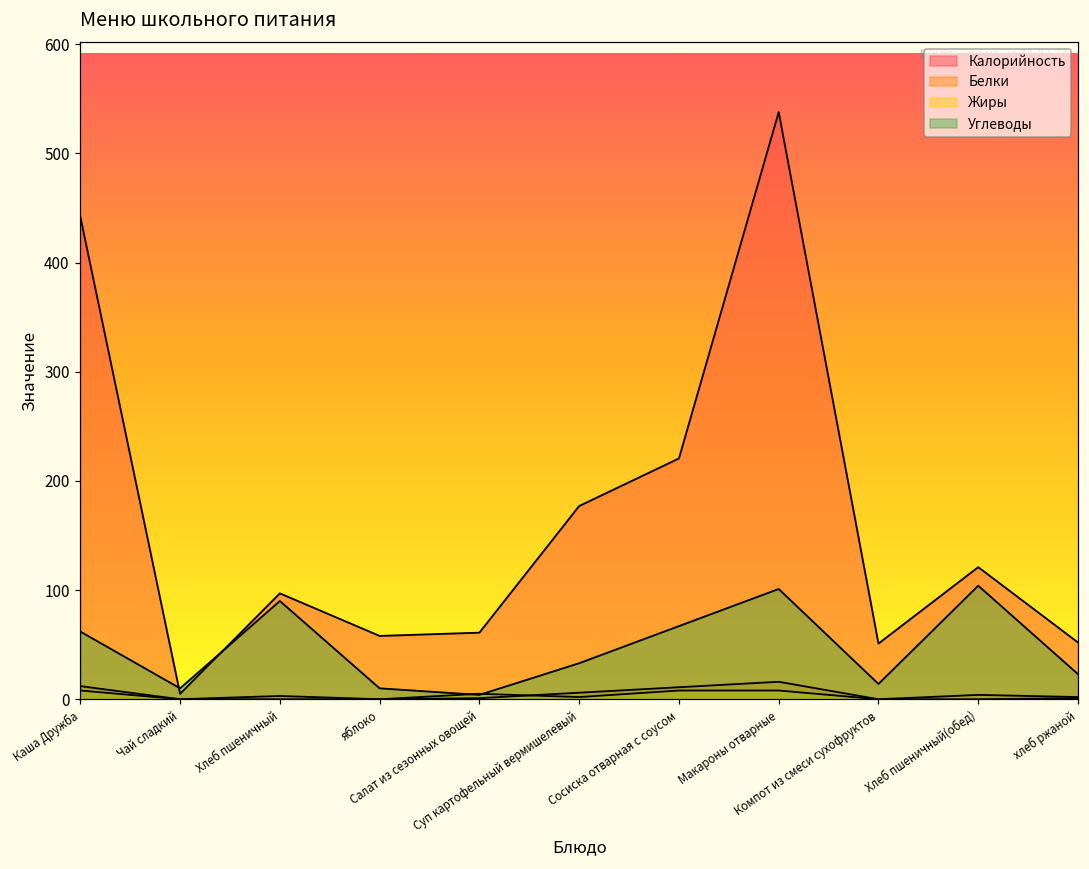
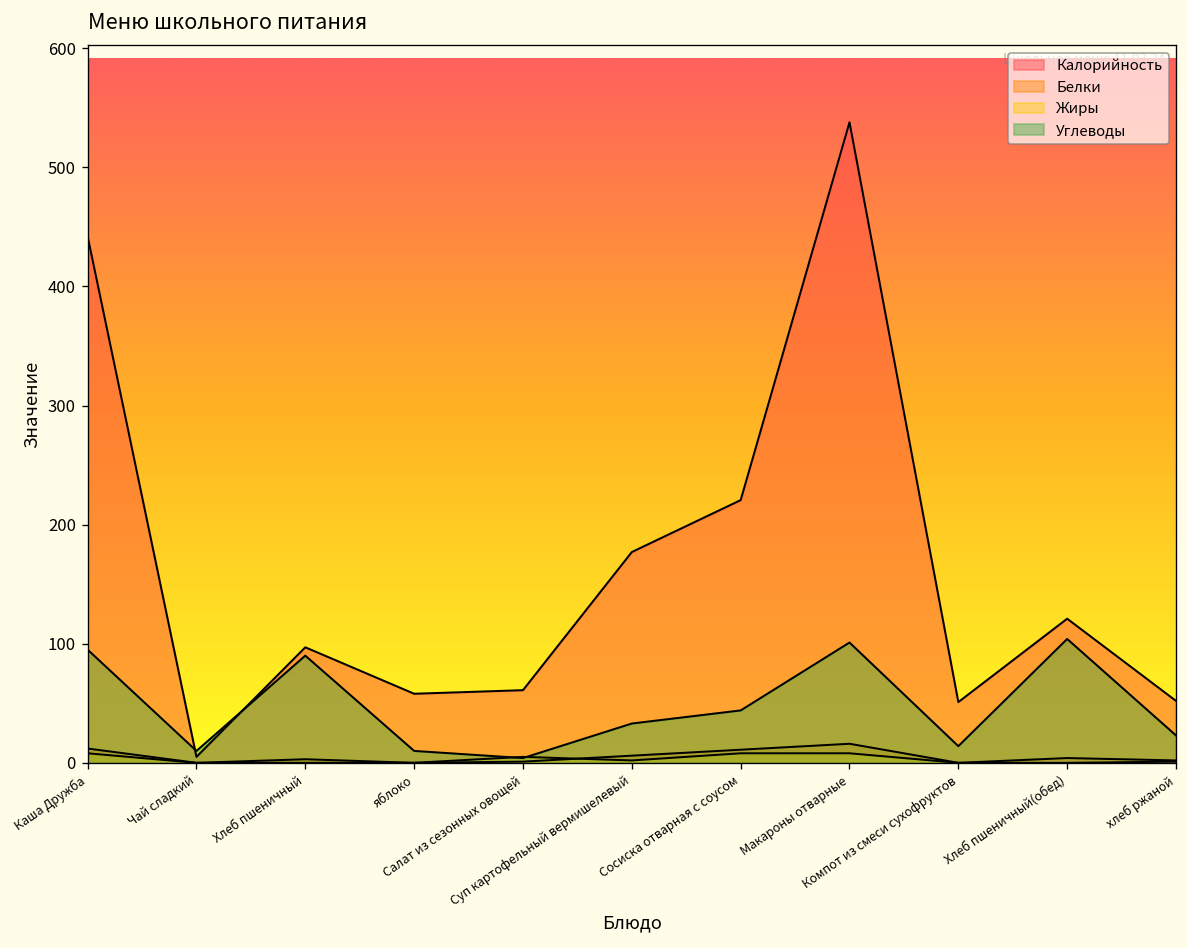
  {
    "Калорийность": {
      "Каша Дружба": 440,
      "Чай сладкий": 10,
      "Хлеб пшеничный": 100,
      "яблоко": 60,
      "Салат из сезонных овощей": 60,
      "Суп картофельный вермишелевый": 180,
      "Сосиска отварная с соусом": 220,
      "Макароны отварные": 540,
      "Компот из смеси сухофруктов": 50,
      "Хлеб пшеничный(обед)": 120,
      "хлеб ржаной": 50
    },
    "Углеводы": {
-     "Каша Дружба": 60,
+     "Каша Дружба": 100,
      "Чай сладкий": 10,
      "Хлеб пшеничный": 90,
      "яблоко": 10,
      "Суп картофельный вермишелевый": 30,
-     "Сосиска отварная с соусом": 70,
+     "Сосиска отварная с соусом": 40,
      "Макароны отварные": 100,
      "Компот из смеси сухофруктов": 10,
      "Хлеб пшеничный(обед)": 100,
      "хлеб ржаной": 20
    }
  }
